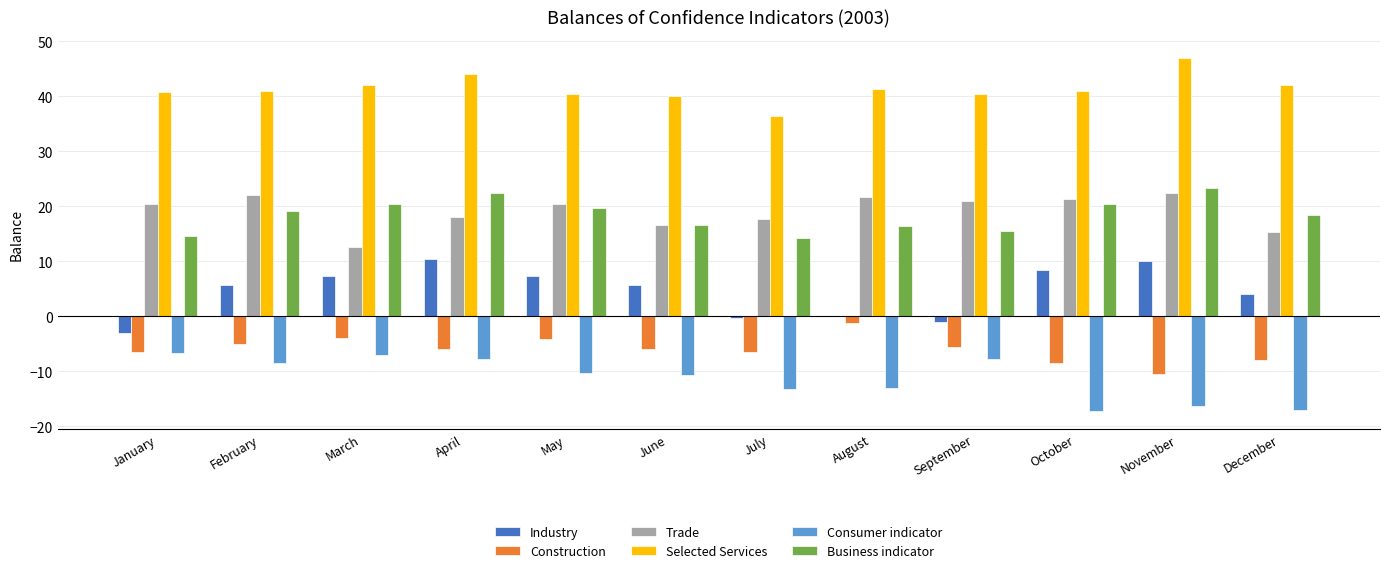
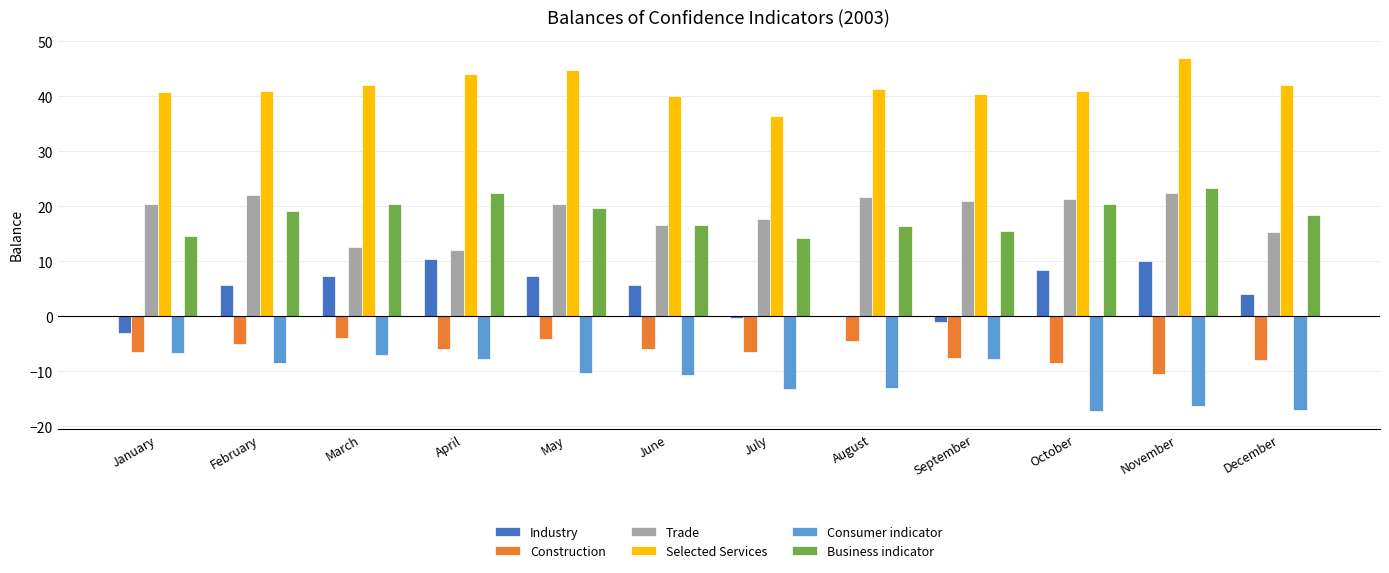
  {
    "Construction": {
      "January": -7,
      "February": -5,
      "March": -4,
      "April": -6,
      "May": -4,
      "June": -6,
      "July": -7,
-     "August": -1,
-     "September": -6,
+     "August": -5,
+     "September": -8,
      "October": -9,
      "November": -11,
      "December": -8
    },
    "Trade": {
      "January": 20,
      "February": 22,
      "March": 13,
-     "April": 18,
+     "April": 12,
      "May": 20,
      "June": 17,
      "July": 18,
      "August": 22,
      "September": 21,
      "October": 21,
      "November": 22,
      "December": 15
    },
    "Selected Services": {
      "January": 41,
      "February": 41,
      "March": 42,
      "April": 44,
-     "May": 40,
+     "May": 45,
      "June": 40,
      "July": 36,
      "August": 41,
      "September": 40,
      "October": 41,
      "November": 47,
      "December": 42
    },
    "Business indicator": {
      "January": 15,
      "February": 19,
      "March": 20,
      "April": 22,
      "May": 20,
      "June": 17,
      "July": 14,
      "August": 16,
      "September": 15,
      "October": 20,
      "November": 23,
      "December": 18
    }
  }
